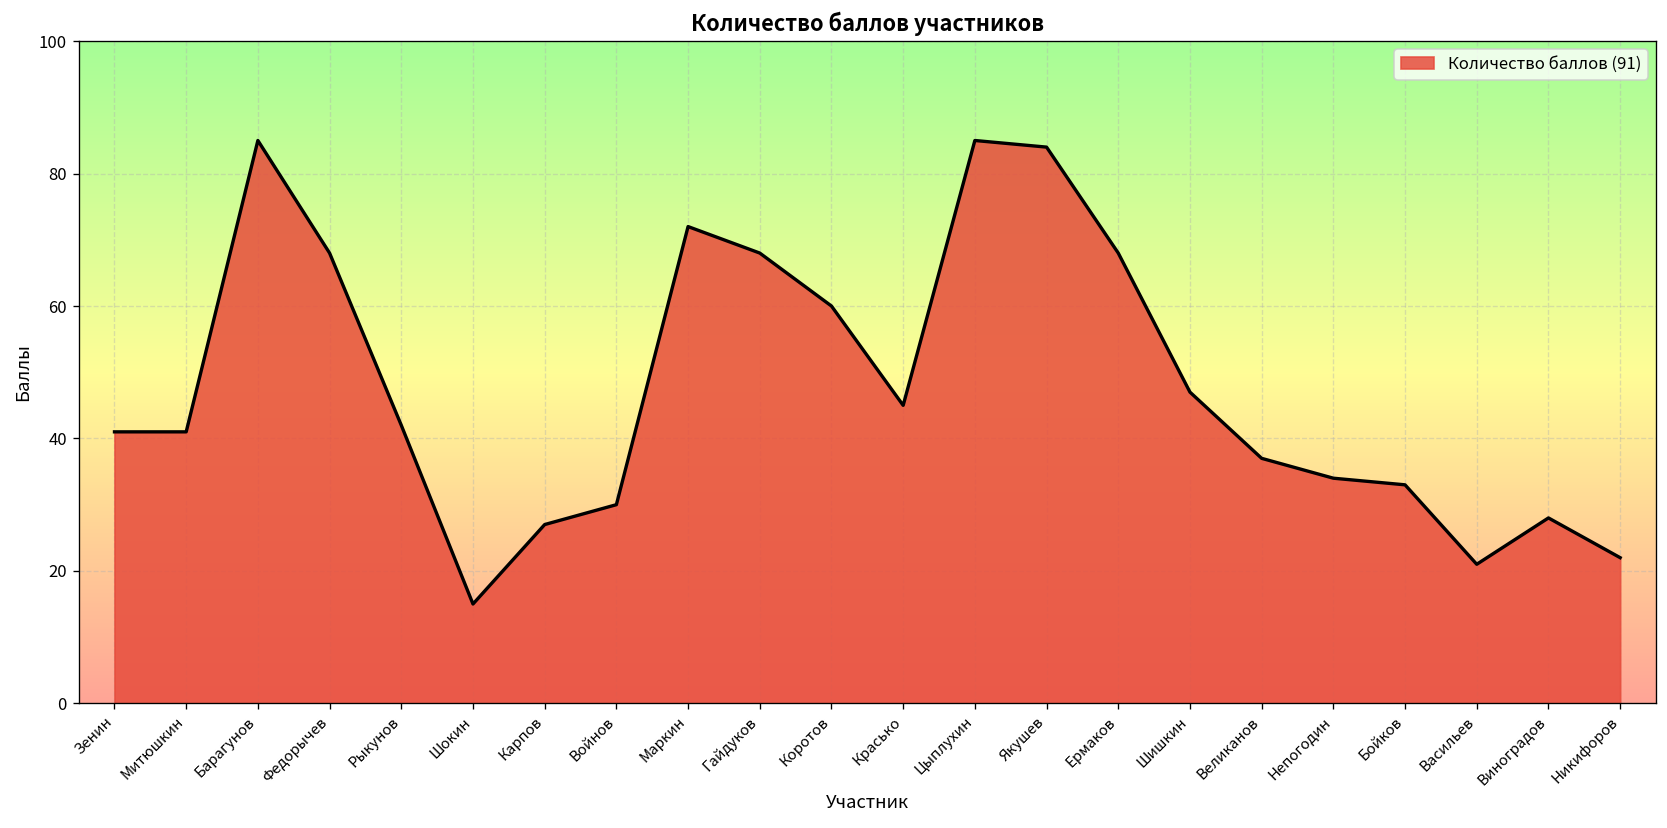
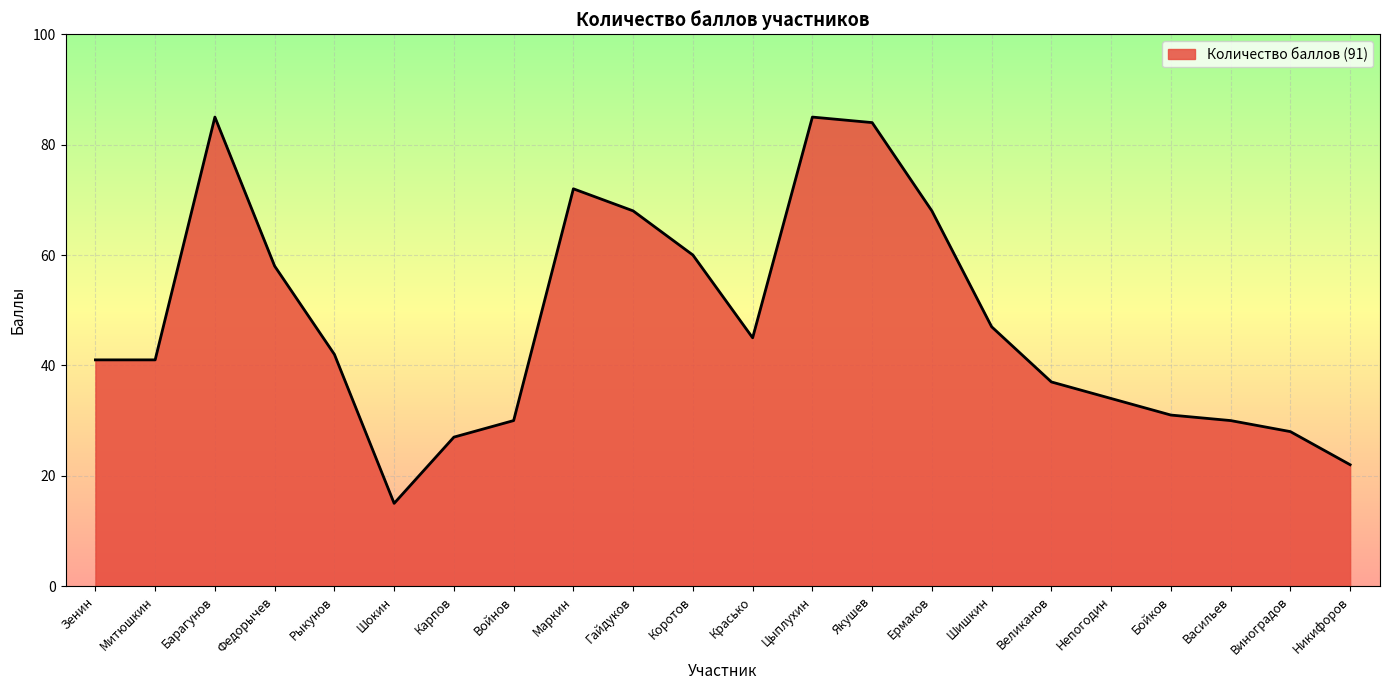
  {
    "Зенин": 41,
    "Митюшкин": 41,
    "Барагунов": 85,
-   "Федорычев": 68,
+   "Федорычев": 58,
    "Рыкунов": 42,
    "Шокин": 15,
    "Карпов": 27,
    "Войнов": 30,
    "Маркин": 72,
    "Гайдуков": 68,
    "Коротов": 60,
    "Красько": 45,
    "Цыплухин": 85,
    "Якушев": 84,
    "Ермаков": 68,
    "Шишкин": 47,
    "Великанов": 37,
    "Непогодин": 34,
-   "Бойков": 33,
-   "Васильев": 21,
+   "Бойков": 31,
+   "Васильев": 30,
    "Виноградов": 28,
    "Никифоров": 22
  }
